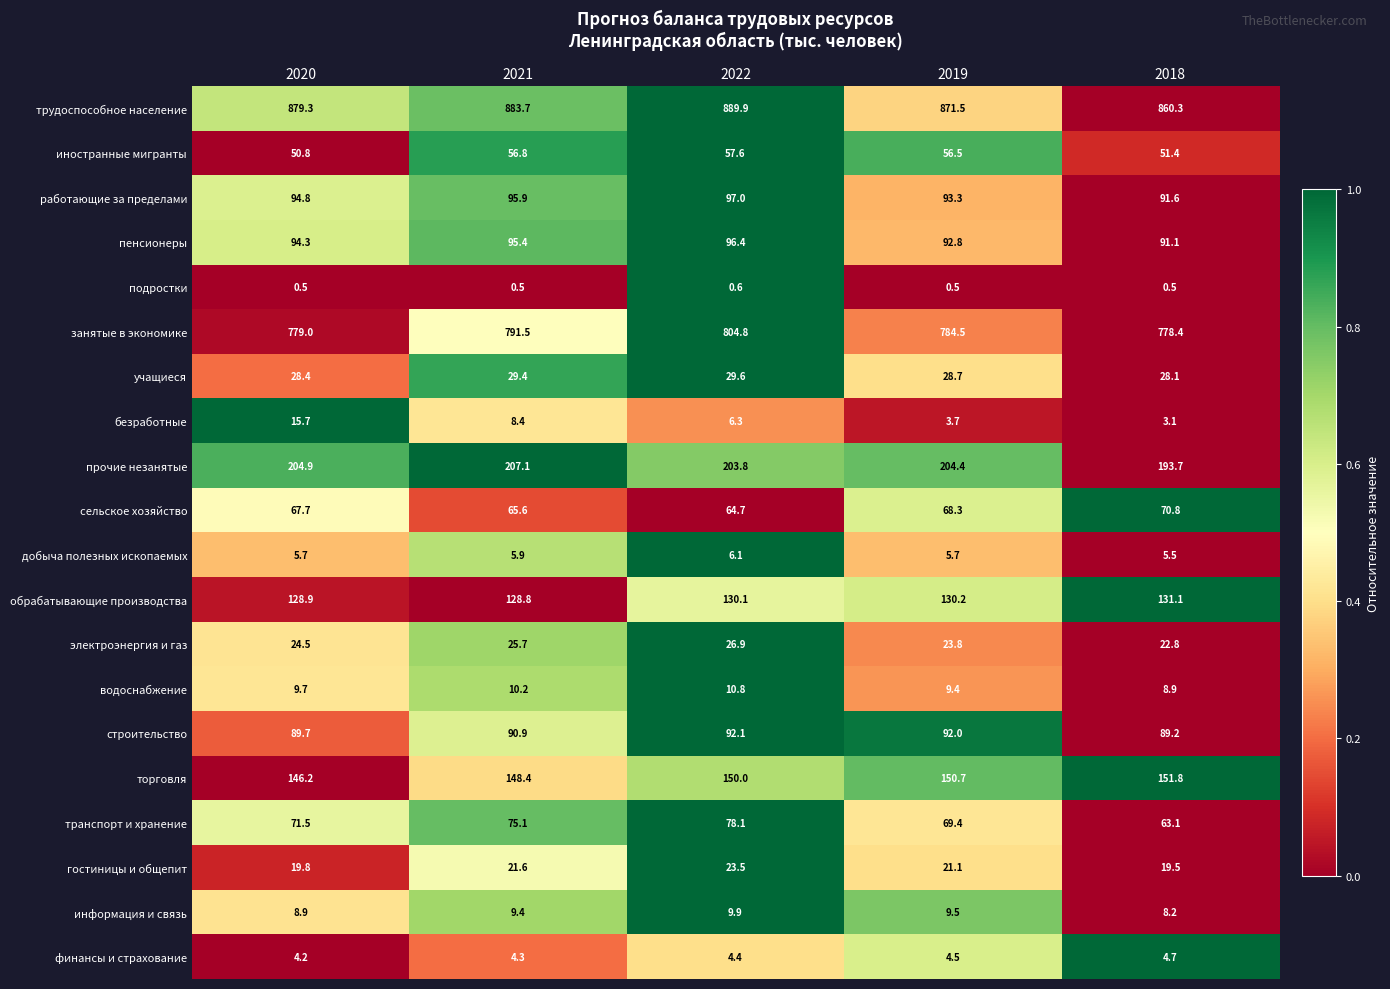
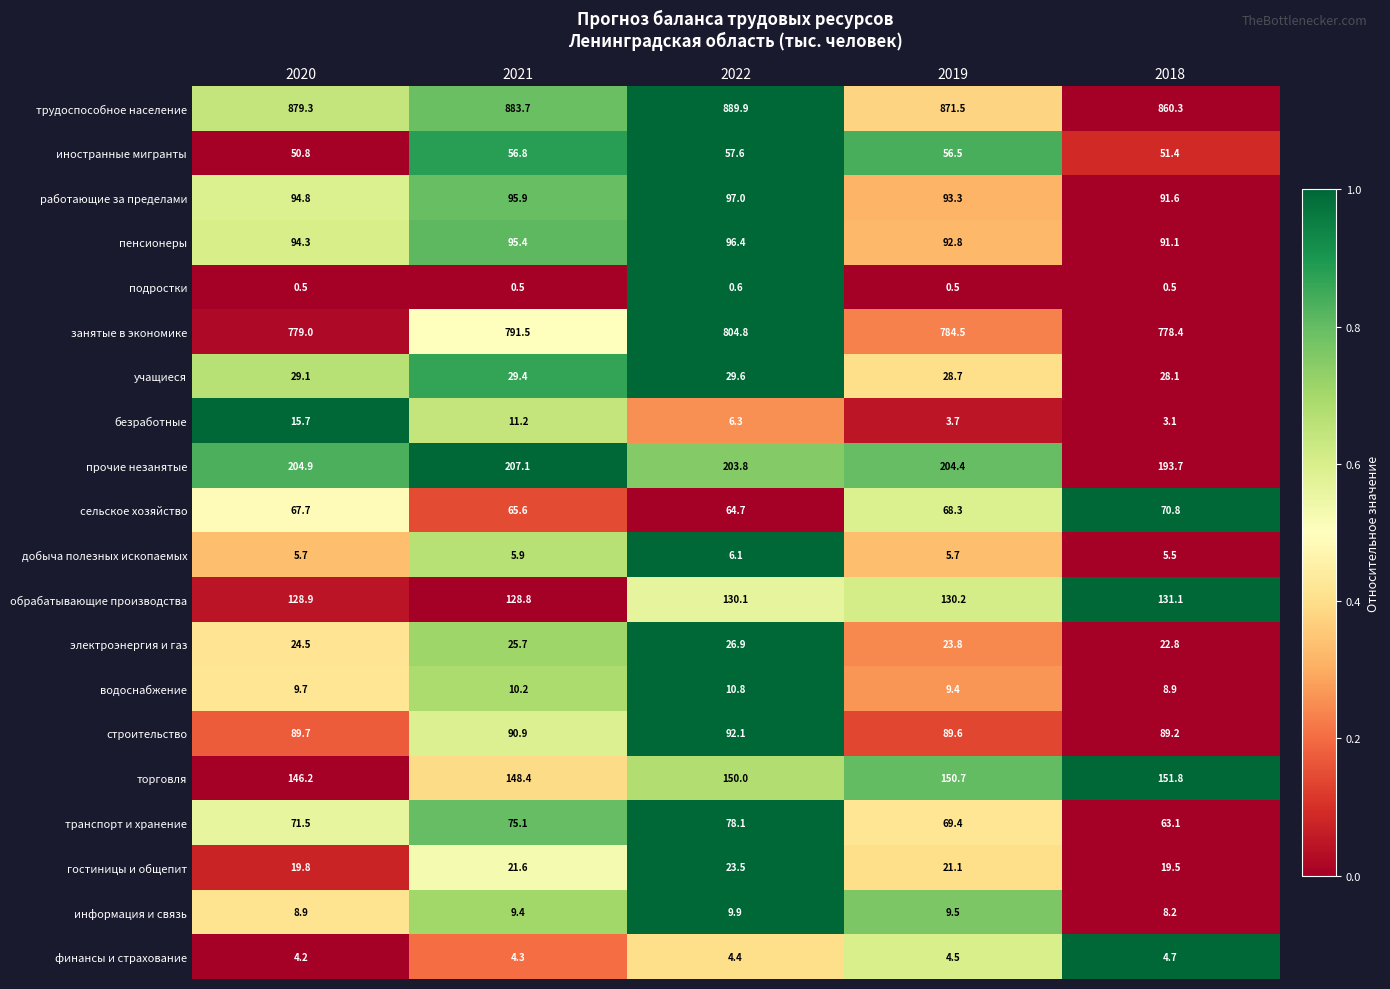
  {
    "трудоспособное население": {
      "2020": 879.3,
      "2021": 883.7,
      "2022": 889.9,
      "2019": 871.5,
      "2018": 860.3
    },
    "иностранные мигранты": {
      "2020": 50.8,
      "2021": 56.8,
      "2022": 57.6,
      "2019": 56.5,
      "2018": 51.4
    },
    "работающие за пределами": {
      "2020": 94.8,
      "2021": 95.9,
      "2022": 97.0,
      "2019": 93.3,
      "2018": 91.6
    },
    "пенсионеры": {
      "2020": 94.3,
      "2021": 95.4,
      "2022": 96.4,
      "2019": 92.8,
      "2018": 91.1
    },
    "подростки": {
      "2020": 0.5,
      "2021": 0.5,
      "2022": 0.6,
      "2019": 0.5,
      "2018": 0.5
    },
    "занятые в экономике": {
      "2020": 779.0,
      "2021": 791.5,
      "2022": 804.8,
      "2019": 784.5,
      "2018": 778.4
    },
    "учащиеся": {
-     "2020": 28.4,
+     "2020": 29.1,
      "2021": 29.4,
      "2022": 29.6,
      "2019": 28.7,
      "2018": 28.1
    },
    "безработные": {
      "2020": 15.7,
-     "2021": 8.4,
+     "2021": 11.2,
      "2022": 6.3,
      "2019": 3.7,
      "2018": 3.1
    },
    "прочие незанятые": {
      "2020": 204.9,
      "2021": 207.1,
      "2022": 203.8,
      "2019": 204.4,
      "2018": 193.7
    },
    "сельское хозяйство": {
      "2020": 67.7,
      "2021": 65.6,
      "2022": 64.7,
      "2019": 68.3,
      "2018": 70.8
    },
    "добыча полезных ископаемых": {
      "2020": 5.7,
      "2021": 5.9,
      "2022": 6.1,
      "2019": 5.7,
      "2018": 5.5
    },
    "обрабатывающие производства": {
      "2020": 128.9,
      "2021": 128.8,
      "2022": 130.1,
      "2019": 130.2,
      "2018": 131.1
    },
    "электроэнергия и газ": {
      "2020": 24.5,
      "2021": 25.7,
      "2022": 26.9,
      "2019": 23.8,
      "2018": 22.8
    },
    "водоснабжение": {
      "2020": 9.7,
      "2021": 10.2,
      "2022": 10.8,
      "2019": 9.4,
      "2018": 8.9
    },
    "строительство": {
      "2020": 89.7,
      "2021": 90.9,
      "2022": 92.1,
-     "2019": 92.0,
+     "2019": 89.6,
      "2018": 89.2
    },
    "торговля": {
      "2020": 146.2,
      "2021": 148.4,
      "2022": 150.0,
      "2019": 150.7,
      "2018": 151.8
    },
    "транспорт и хранение": {
      "2020": 71.5,
      "2021": 75.1,
      "2022": 78.1,
      "2019": 69.4,
      "2018": 63.1
    },
    "гостиницы и общепит": {
      "2020": 19.8,
      "2021": 21.6,
      "2022": 23.5,
      "2019": 21.1,
      "2018": 19.5
    },
    "информация и связь": {
      "2020": 8.9,
      "2021": 9.4,
      "2022": 9.9,
      "2019": 9.5,
      "2018": 8.2
    },
    "финансы и страхование": {
      "2020": 4.2,
      "2021": 4.3,
      "2022": 4.4,
      "2019": 4.5,
      "2018": 4.7
    }
  }
